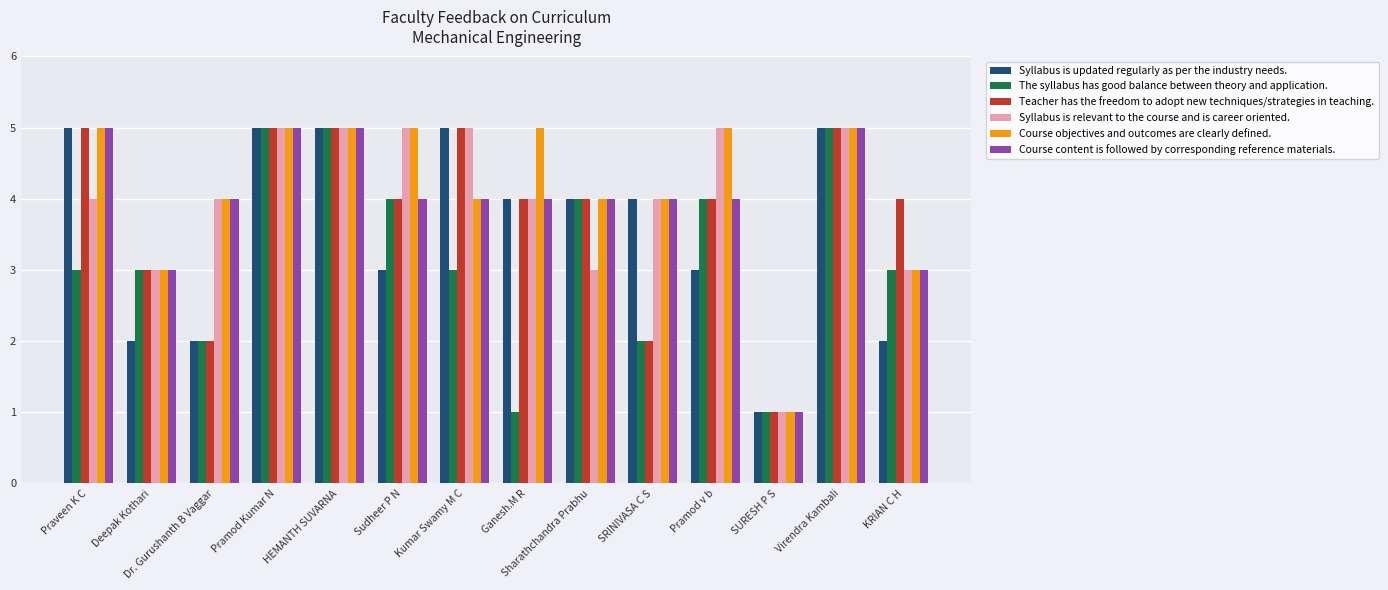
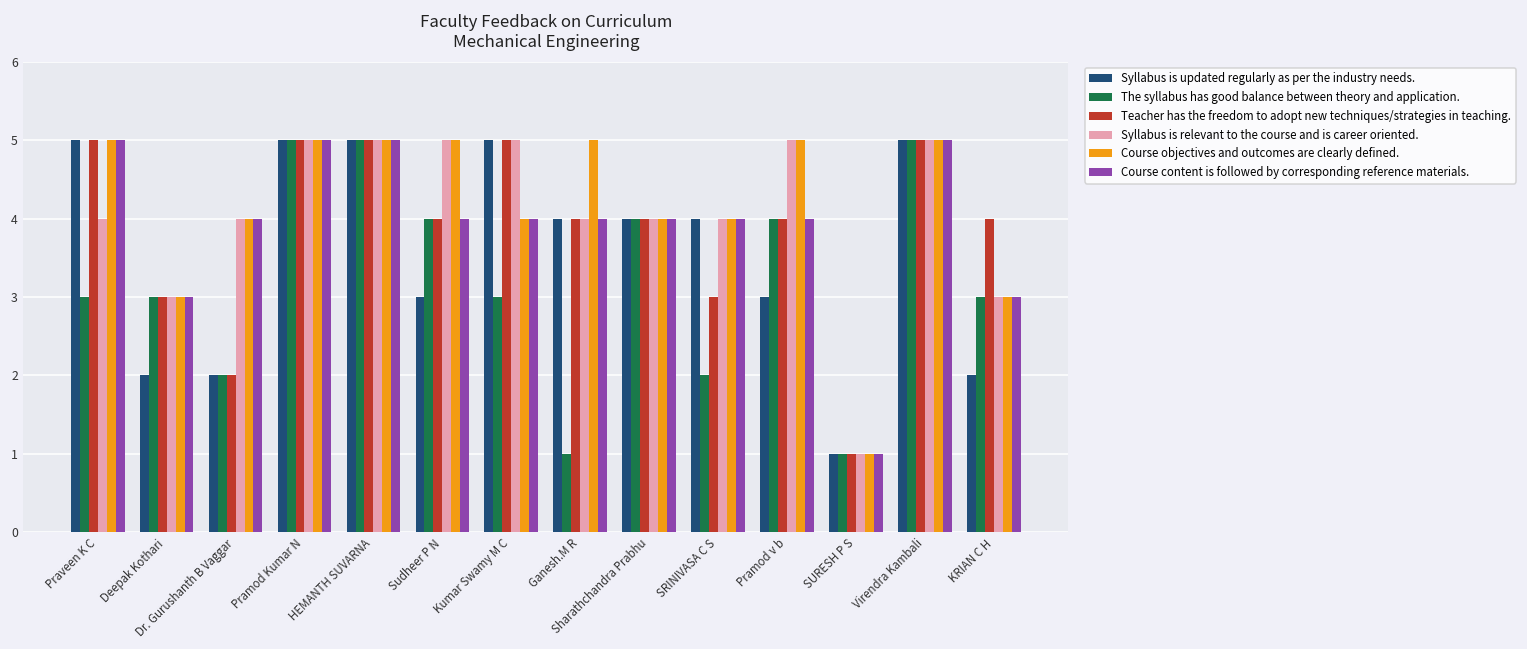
  {
    "Syllabus is updated regularly as per the industry needs.": {
      "Praveen K C": 5,
      "Deepak Kothari": 2,
      "Dr. Gurushanth B Vaggar": 2,
      "Pramod Kumar N": 5,
      "HEMANTH SUVARNA": 5,
      "Sudheer P N": 3,
      "Kumar Swamy M C": 5,
      "Ganesh.M R": 4,
      "Sharathchandra Prabhu": 4,
      "SRINIVASA C S": 4,
      "Pramod v b": 3,
      "SURESH P S": 1,
      "Virendra Kambali": 5,
      "KRIAN C H": 2
    },
    "The syllabus has good balance between theory and application.": {
      "Praveen K C": 3,
      "Deepak Kothari": 3,
      "Dr. Gurushanth B Vaggar": 2,
      "Pramod Kumar N": 5,
      "HEMANTH SUVARNA": 5,
      "Sudheer P N": 4,
      "Kumar Swamy M C": 3,
      "Ganesh.M R": 1,
      "Sharathchandra Prabhu": 4,
      "SRINIVASA C S": 2,
      "Pramod v b": 4,
      "SURESH P S": 1,
      "Virendra Kambali": 5,
      "KRIAN C H": 3
    },
    "Teacher has the freedom to adopt new techniques/strategies in teaching.": {
      "Praveen K C": 5,
      "Deepak Kothari": 3,
      "Dr. Gurushanth B Vaggar": 2,
      "Pramod Kumar N": 5,
      "HEMANTH SUVARNA": 5,
      "Sudheer P N": 4,
      "Kumar Swamy M C": 5,
      "Ganesh.M R": 4,
      "Sharathchandra Prabhu": 4,
-     "SRINIVASA C S": 2,
+     "SRINIVASA C S": 3,
      "Pramod v b": 4,
      "SURESH P S": 1,
      "Virendra Kambali": 5,
      "KRIAN C H": 4
    },
    "Syllabus is relevant to the course and is career oriented.": {
      "Praveen K C": 4,
      "Deepak Kothari": 3,
      "Dr. Gurushanth B Vaggar": 4,
      "Pramod Kumar N": 5,
      "HEMANTH SUVARNA": 5,
      "Sudheer P N": 5,
      "Kumar Swamy M C": 5,
      "Ganesh.M R": 4,
-     "Sharathchandra Prabhu": 3,
+     "Sharathchandra Prabhu": 4,
      "SRINIVASA C S": 4,
      "Pramod v b": 5,
      "SURESH P S": 1,
      "Virendra Kambali": 5,
      "KRIAN C H": 3
    },
    "Course objectives and outcomes are clearly defined.": {
      "Praveen K C": 5,
      "Deepak Kothari": 3,
      "Dr. Gurushanth B Vaggar": 4,
      "Pramod Kumar N": 5,
      "HEMANTH SUVARNA": 5,
      "Sudheer P N": 5,
      "Kumar Swamy M C": 4,
      "Ganesh.M R": 5,
      "Sharathchandra Prabhu": 4,
      "SRINIVASA C S": 4,
      "Pramod v b": 5,
      "SURESH P S": 1,
      "Virendra Kambali": 5,
      "KRIAN C H": 3
    },
    "Course content is followed by corresponding reference materials.": {
      "Praveen K C": 5,
      "Deepak Kothari": 3,
      "Dr. Gurushanth B Vaggar": 4,
      "Pramod Kumar N": 5,
      "HEMANTH SUVARNA": 5,
      "Sudheer P N": 4,
      "Kumar Swamy M C": 4,
      "Ganesh.M R": 4,
      "Sharathchandra Prabhu": 4,
      "SRINIVASA C S": 4,
      "Pramod v b": 4,
      "SURESH P S": 1,
      "Virendra Kambali": 5,
      "KRIAN C H": 3
    }
  }
